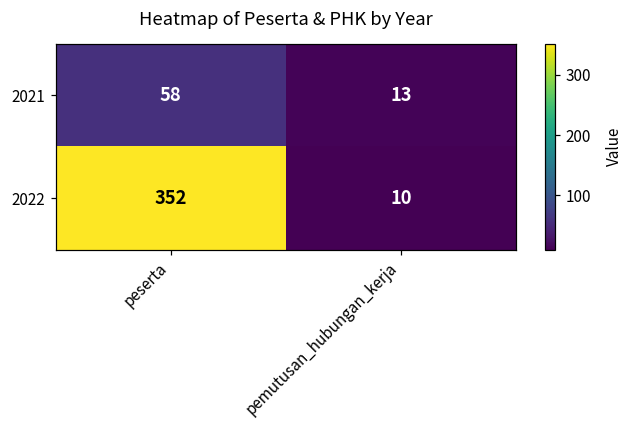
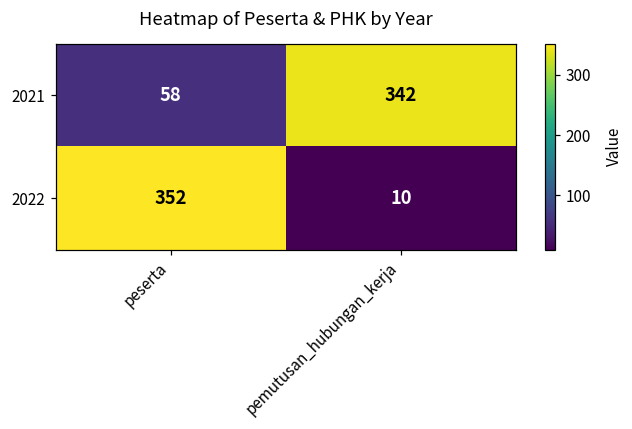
  {
    "2021": {
      "peserta": 58,
-     "pemutusan_hubungan_kerja": 13
+     "pemutusan_hubungan_kerja": 342
    },
    "2022": {
      "peserta": 352,
      "pemutusan_hubungan_kerja": 10
    }
  }
